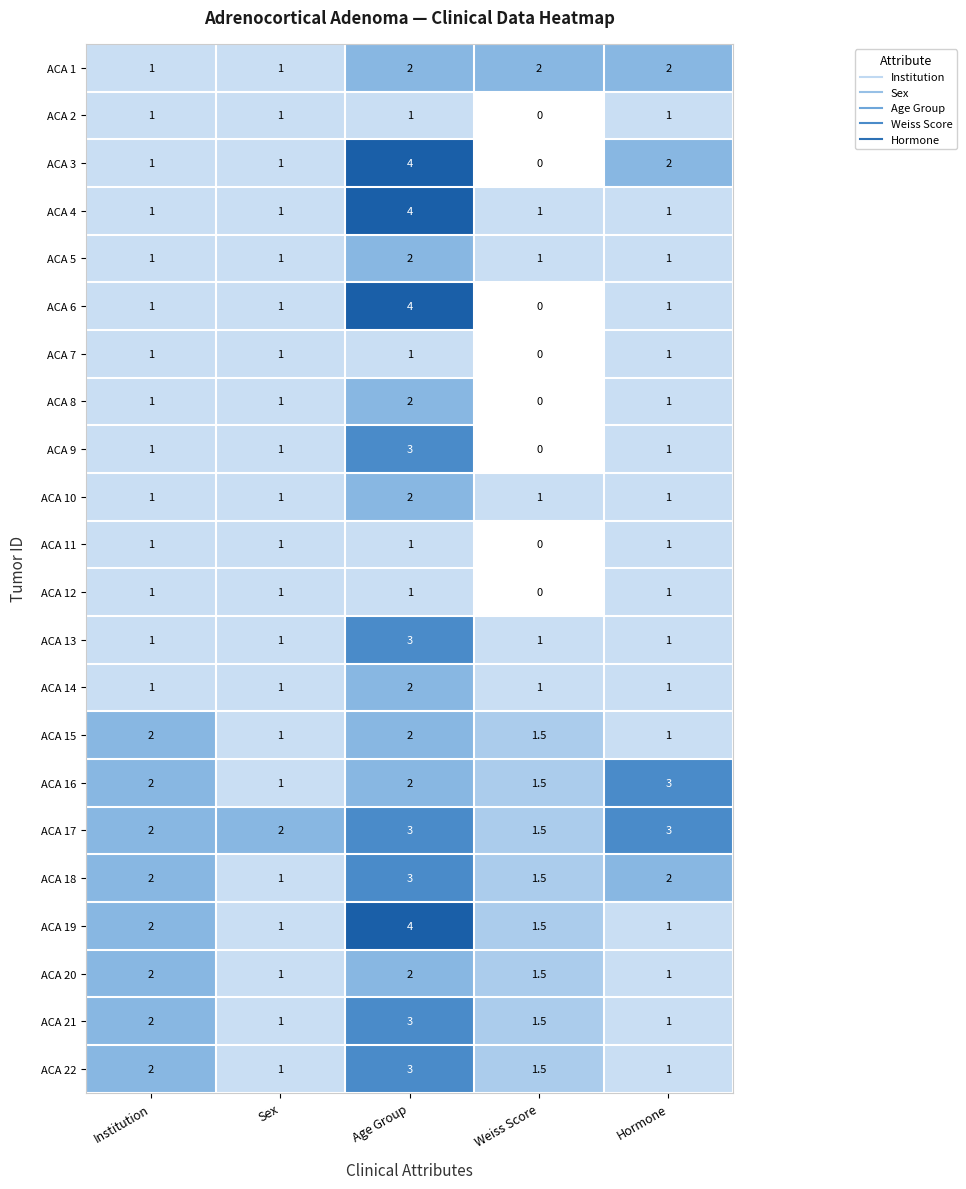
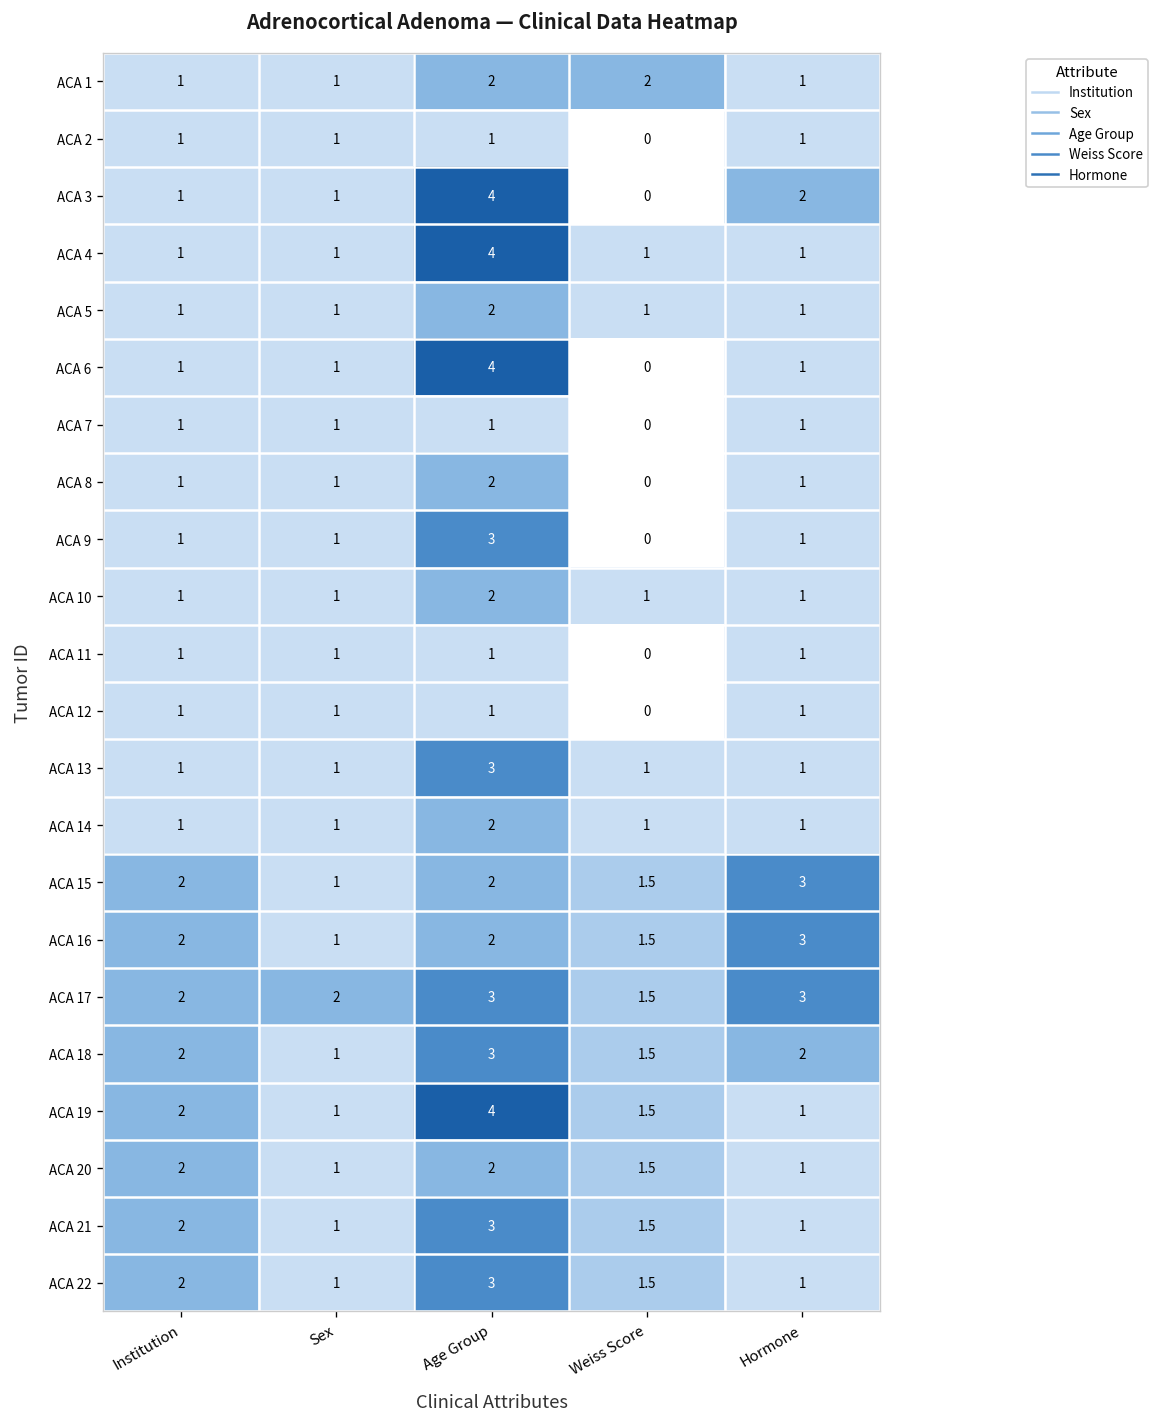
  {
    "ACA 1": {
      "Institution": 1,
      "Sex": 1,
      "Age Group": 2,
      "Weiss Score": 2,
-     "Hormone": 2
+     "Hormone": 1
    },
    "ACA 2": {
      "Institution": 1,
      "Sex": 1,
      "Age Group": 1,
      "Weiss Score": 0,
      "Hormone": 1
    },
    "ACA 3": {
      "Institution": 1,
      "Sex": 1,
      "Age Group": 4,
      "Weiss Score": 0,
      "Hormone": 2
    },
    "ACA 4": {
      "Institution": 1,
      "Sex": 1,
      "Age Group": 4,
      "Weiss Score": 1,
      "Hormone": 1
    },
    "ACA 5": {
      "Institution": 1,
      "Sex": 1,
      "Age Group": 2,
      "Weiss Score": 1,
      "Hormone": 1
    },
    "ACA 6": {
      "Institution": 1,
      "Sex": 1,
      "Age Group": 4,
      "Weiss Score": 0,
      "Hormone": 1
    },
    "ACA 7": {
      "Institution": 1,
      "Sex": 1,
      "Age Group": 1,
      "Weiss Score": 0,
      "Hormone": 1
    },
    "ACA 8": {
      "Institution": 1,
      "Sex": 1,
      "Age Group": 2,
      "Weiss Score": 0,
      "Hormone": 1
    },
    "ACA 9": {
      "Institution": 1,
      "Sex": 1,
      "Age Group": 3,
      "Weiss Score": 0,
      "Hormone": 1
    },
    "ACA 10": {
      "Institution": 1,
      "Sex": 1,
      "Age Group": 2,
      "Weiss Score": 1,
      "Hormone": 1
    },
    "ACA 11": {
      "Institution": 1,
      "Sex": 1,
      "Age Group": 1,
      "Weiss Score": 0,
      "Hormone": 1
    },
    "ACA 12": {
      "Institution": 1,
      "Sex": 1,
      "Age Group": 1,
      "Weiss Score": 0,
      "Hormone": 1
    },
    "ACA 13": {
      "Institution": 1,
      "Sex": 1,
      "Age Group": 3,
      "Weiss Score": 1,
      "Hormone": 1
    },
    "ACA 14": {
      "Institution": 1,
      "Sex": 1,
      "Age Group": 2,
      "Weiss Score": 1,
      "Hormone": 1
    },
    "ACA 15": {
      "Institution": 2,
      "Sex": 1,
      "Age Group": 2,
      "Weiss Score": 1.5,
-     "Hormone": 1
+     "Hormone": 3
    },
    "ACA 16": {
      "Institution": 2,
      "Sex": 1,
      "Age Group": 2,
      "Weiss Score": 1.5,
      "Hormone": 3
    },
    "ACA 17": {
      "Institution": 2,
      "Sex": 2,
      "Age Group": 3,
      "Weiss Score": 1.5,
      "Hormone": 3
    },
    "ACA 18": {
      "Institution": 2,
      "Sex": 1,
      "Age Group": 3,
      "Weiss Score": 1.5,
      "Hormone": 2
    },
    "ACA 19": {
      "Institution": 2,
      "Sex": 1,
      "Age Group": 4,
      "Weiss Score": 1.5,
      "Hormone": 1
    },
    "ACA 20": {
      "Institution": 2,
      "Sex": 1,
      "Age Group": 2,
      "Weiss Score": 1.5,
      "Hormone": 1
    },
    "ACA 21": {
      "Institution": 2,
      "Sex": 1,
      "Age Group": 3,
      "Weiss Score": 1.5,
      "Hormone": 1
    },
    "ACA 22": {
      "Institution": 2,
      "Sex": 1,
      "Age Group": 3,
      "Weiss Score": 1.5,
      "Hormone": 1
    }
  }
